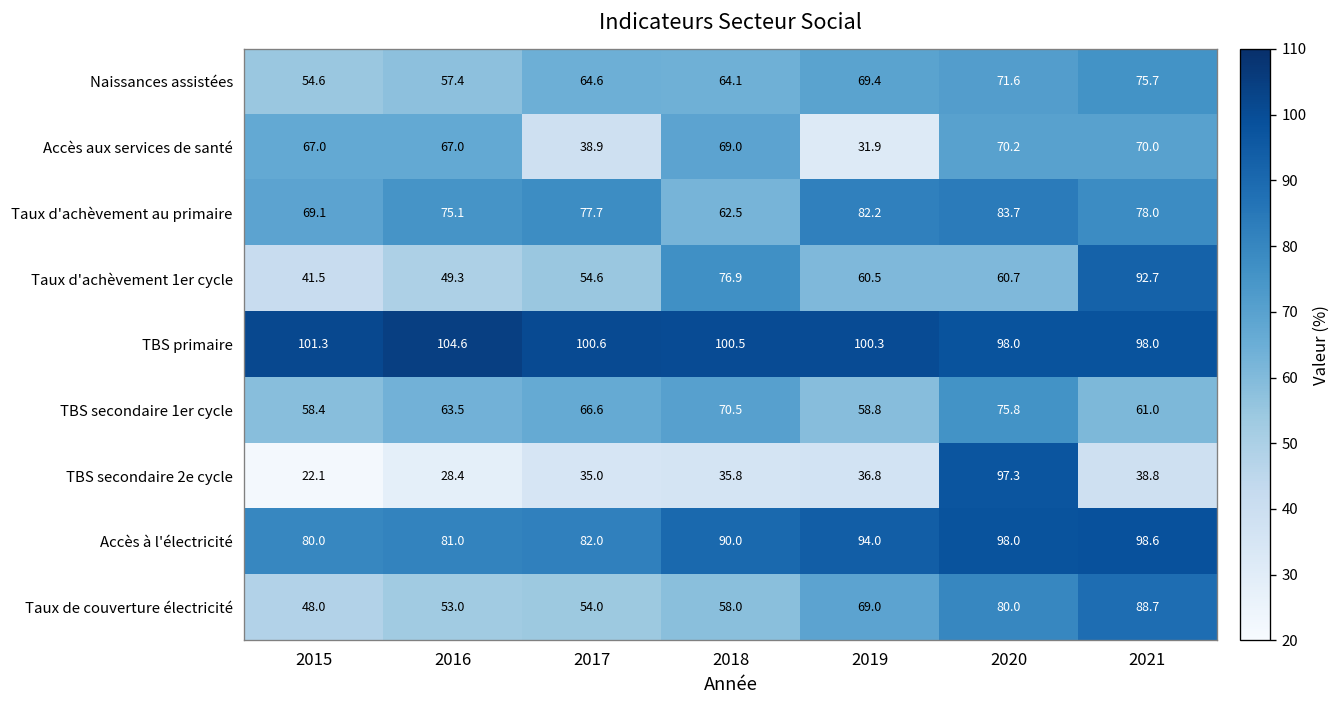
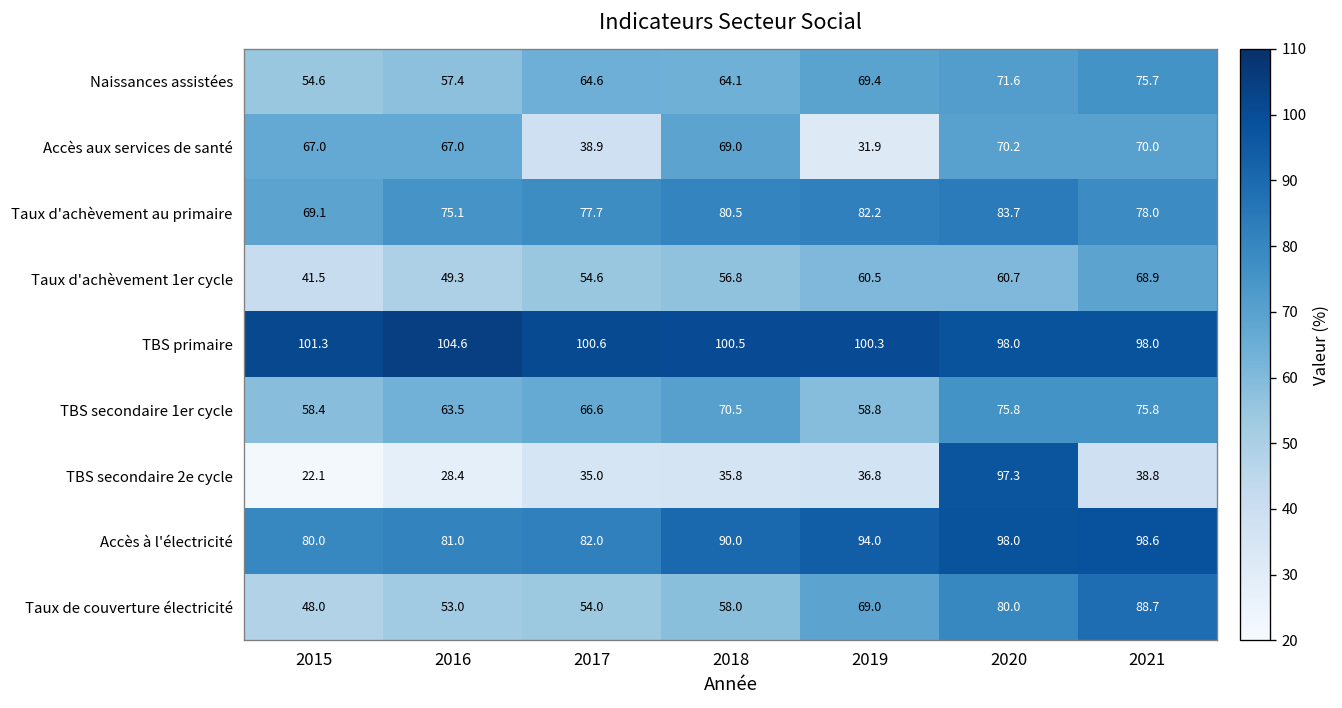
  {
    "Naissances assistées": {
      "2015": 54.6,
      "2016": 57.4,
      "2017": 64.6,
      "2018": 64.1,
      "2019": 69.4,
      "2020": 71.6,
      "2021": 75.7
    },
    "Accès aux services de santé": {
      "2015": 67.0,
      "2016": 67.0,
      "2017": 38.9,
      "2018": 69.0,
      "2019": 31.9,
      "2020": 70.2,
      "2021": 70.0
    },
    "Taux d'achèvement au primaire": {
      "2015": 69.1,
      "2016": 75.1,
      "2017": 77.7,
-     "2018": 62.5,
+     "2018": 80.5,
      "2019": 82.2,
      "2020": 83.7,
      "2021": 78.0
    },
    "Taux d'achèvement 1er cycle": {
      "2015": 41.5,
      "2016": 49.3,
      "2017": 54.6,
-     "2018": 76.9,
+     "2018": 56.8,
      "2019": 60.5,
      "2020": 60.7,
-     "2021": 92.7
+     "2021": 68.9
    },
    "TBS primaire": {
      "2015": 101.3,
      "2016": 104.6,
      "2017": 100.6,
      "2018": 100.5,
      "2019": 100.3,
      "2020": 98.0,
      "2021": 98.0
    },
    "TBS secondaire 1er cycle": {
      "2015": 58.4,
      "2016": 63.5,
      "2017": 66.6,
      "2018": 70.5,
      "2019": 58.8,
      "2020": 75.8,
-     "2021": 61.0
+     "2021": 75.8
    },
    "TBS secondaire 2e cycle": {
      "2015": 22.1,
      "2016": 28.4,
      "2017": 35.0,
      "2018": 35.8,
      "2019": 36.8,
      "2020": 97.3,
      "2021": 38.8
    },
    "Accès à l'électricité": {
      "2015": 80.0,
      "2016": 81.0,
      "2017": 82.0,
      "2018": 90.0,
      "2019": 94.0,
      "2020": 98.0,
      "2021": 98.6
    },
    "Taux de couverture électricité": {
      "2015": 48.0,
      "2016": 53.0,
      "2017": 54.0,
      "2018": 58.0,
      "2019": 69.0,
      "2020": 80.0,
      "2021": 88.7
    }
  }
